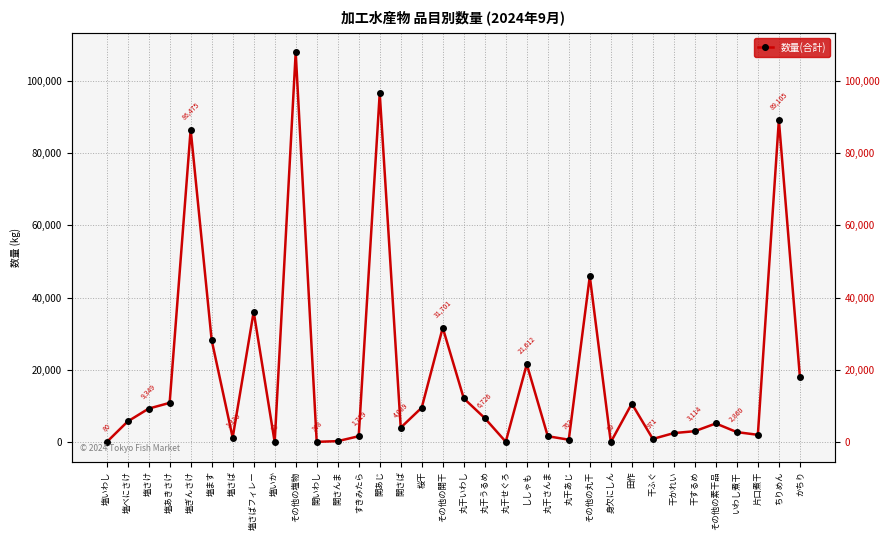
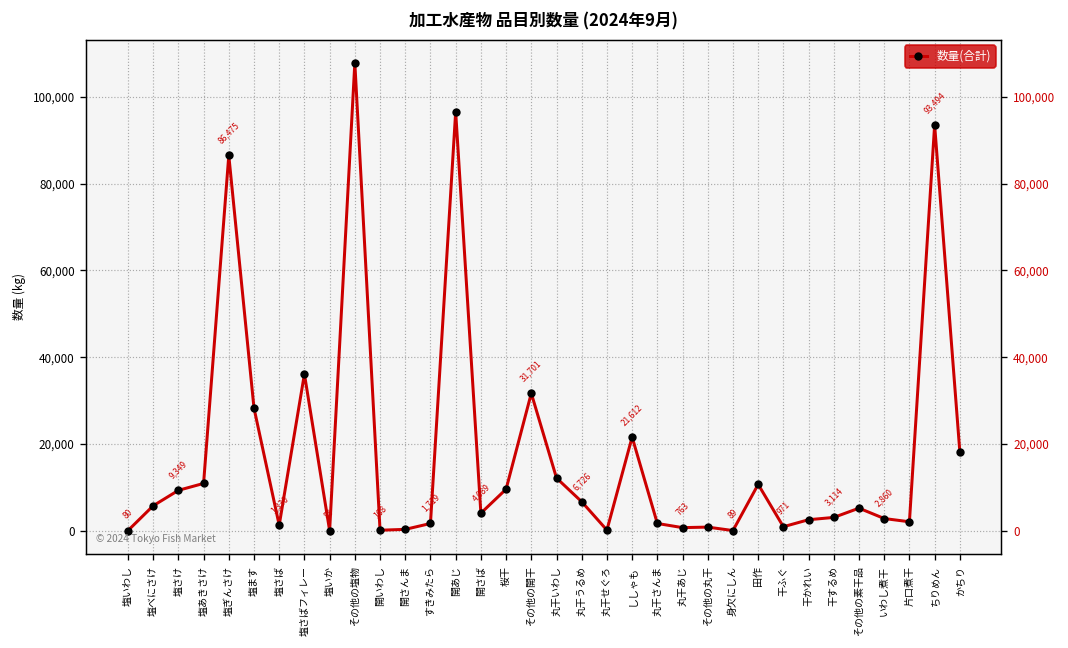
  {
    "塩いわし": "80",
    "塩さけ": "9,349",
    "塩ぎんさけ": "86,475",
    "塩さば": "1,330",
    "塩いか": "83",
    "開いわし": "168",
    "すきみたら": "1,719",
    "開さば": "4,089",
    "その他の開干": "31,701",
    "丸干うるめ": "6,726",
    "ししゃも": "21,612",
    "丸干あじ": "763",
-   "その他の丸干": "46,000",
+   "その他の丸干": "1,000",
    "身欠にしん": "89",
    "干ふぐ": "971",
    "干するめ": "3,114",
    "いわし煮干": "2,860",
-   "ちりめん": "89,105"
+   "ちりめん": "93,494"
  }
